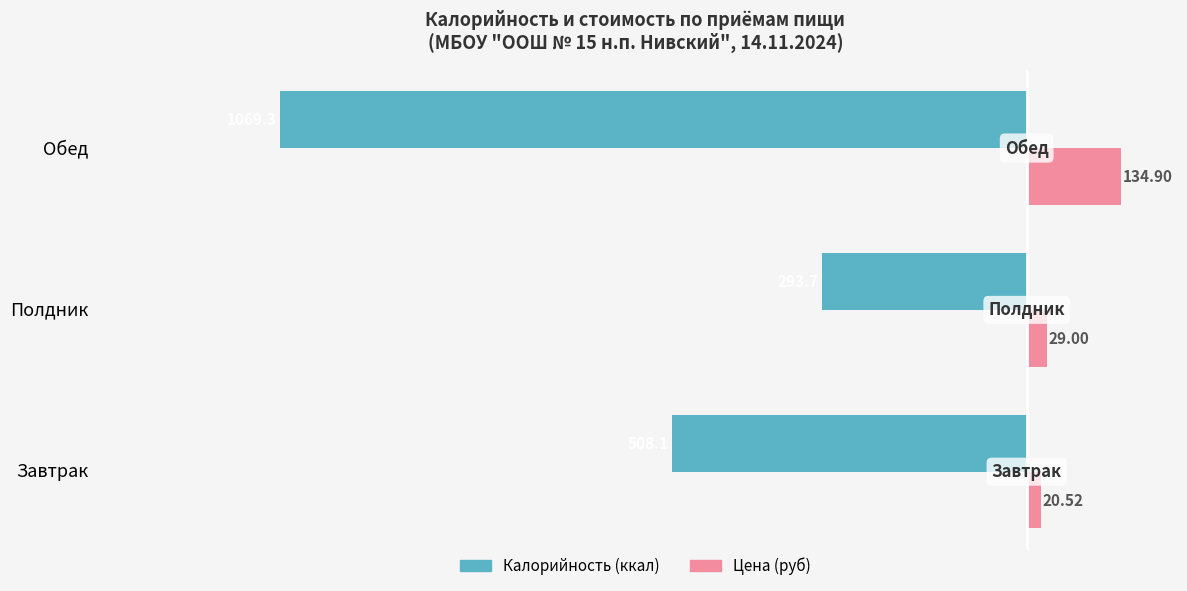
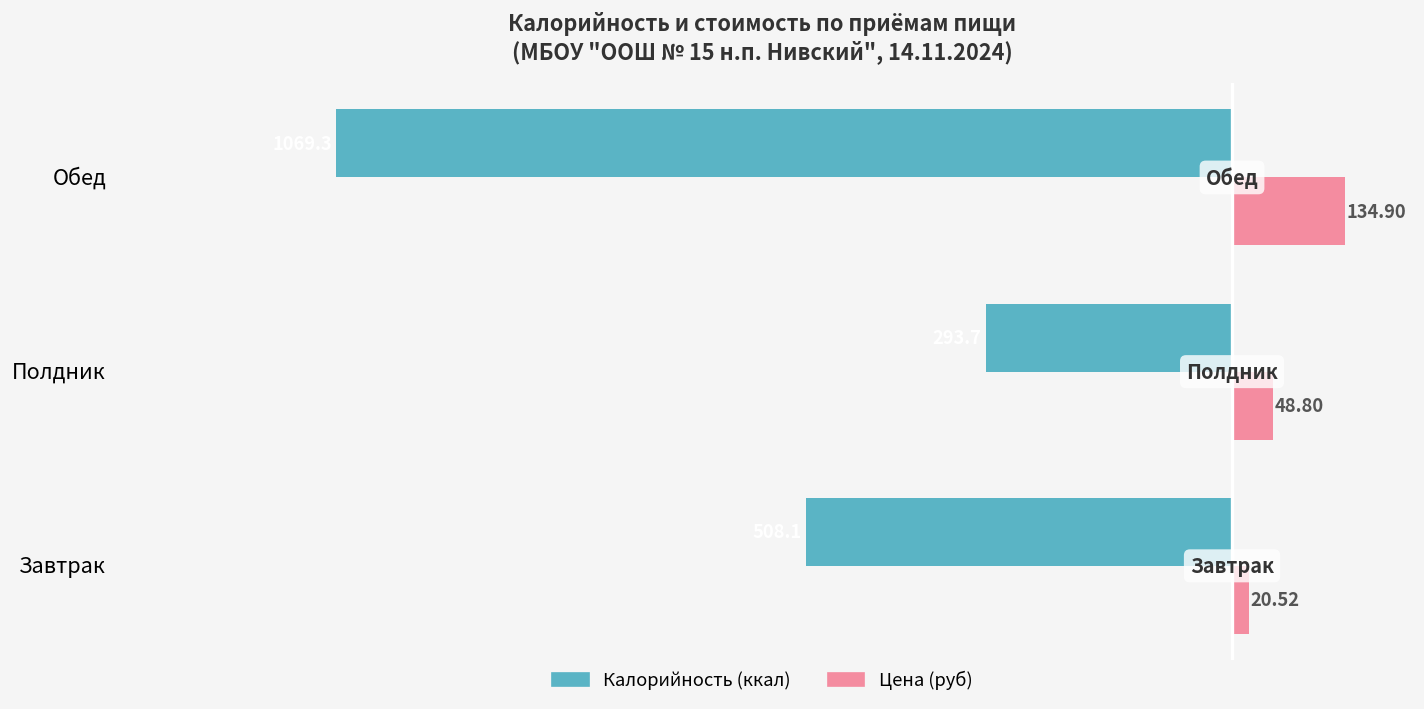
  {
    "Цена (руб)": {
      "Обед": 134.90,
-     "Полдник": 29.00,
+     "Полдник": 48.80,
      "Завтрак": 20.52
    }
  }
